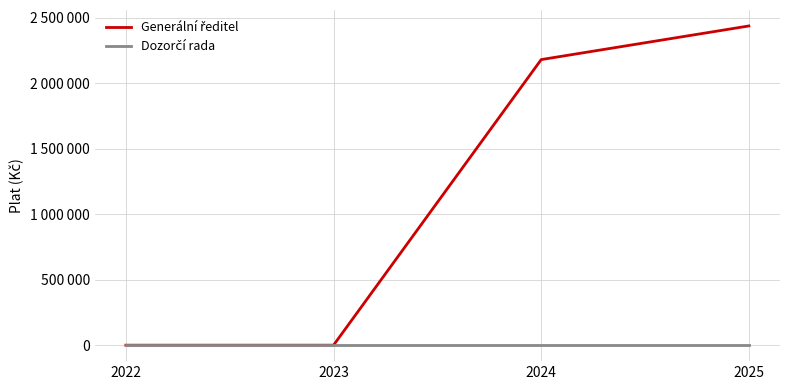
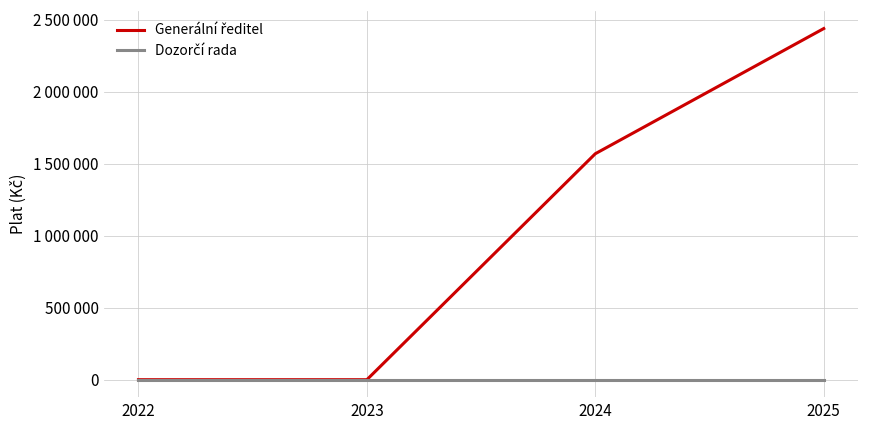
  {
    "Generální ředitel": {
-     "2024": 2180000,
+     "2024": 1570000,
      "2025": 2440000
    },
    "Dozorčí rada": {
      "2024": 0,
      "2025": 0
    }
  }
